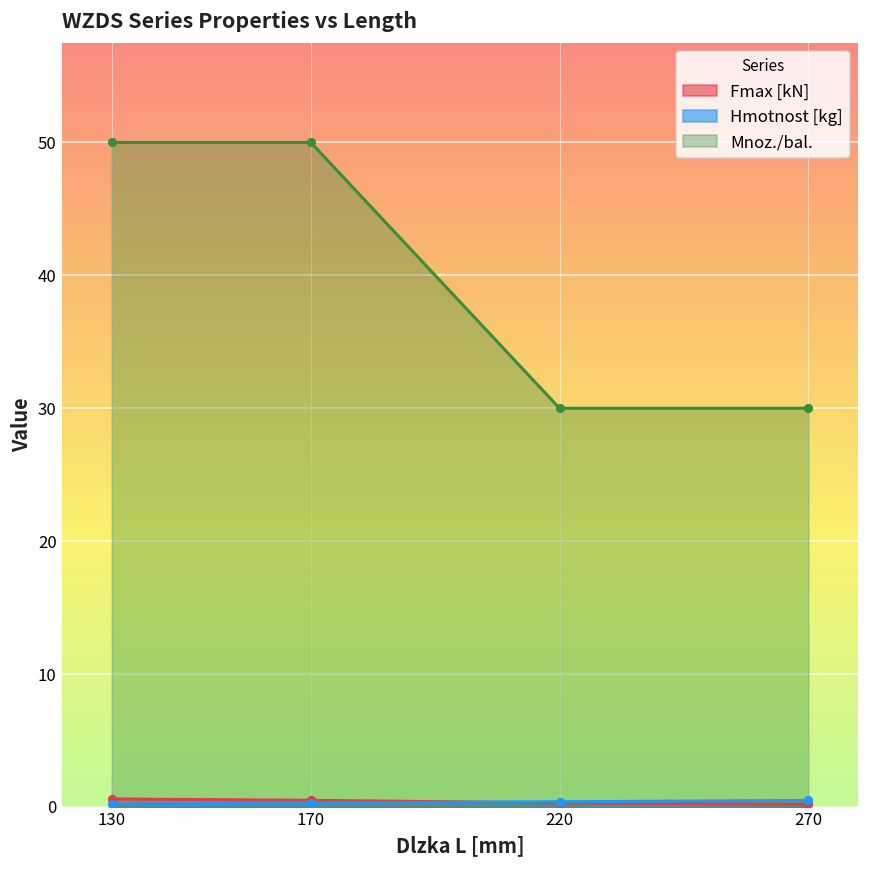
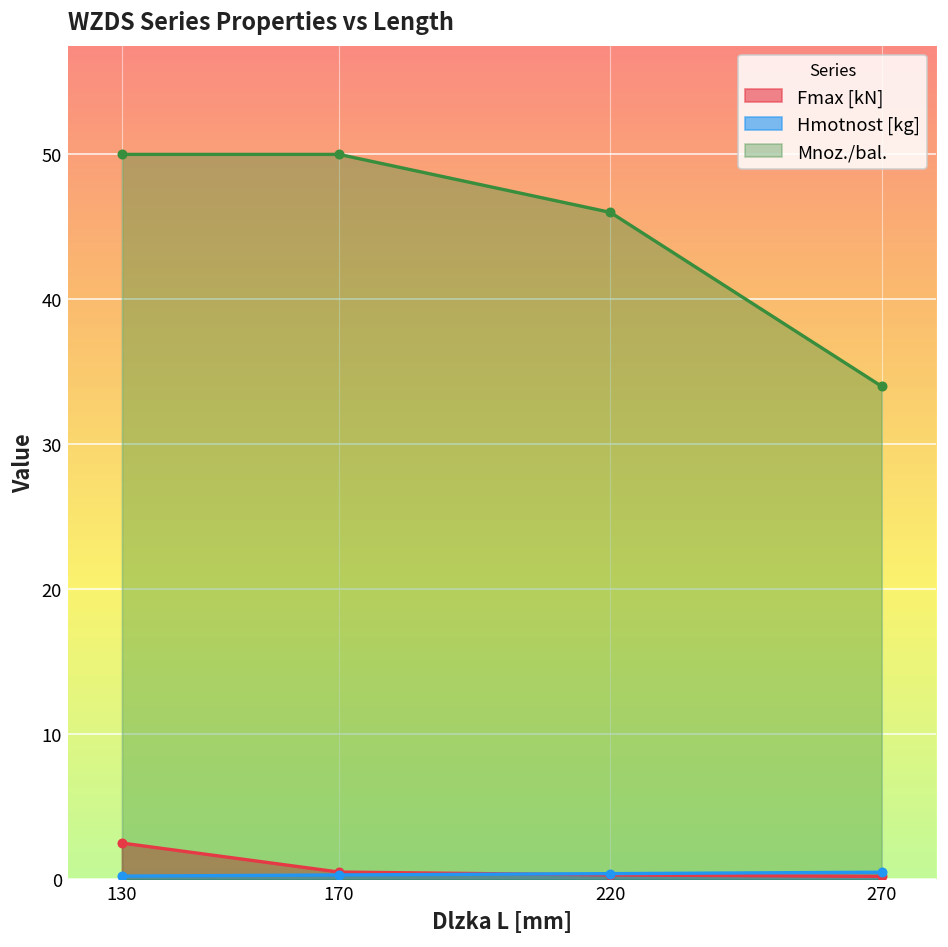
  {
    "Fmax [kN]": {
-     "130": 0.6,
+     "130": 2.5,
      "270": 0.2
    },
    "Hmotnost [kg]": {
      "130": 0.2,
      "270": 0.5
    },
    "Mnoz./bal.": {
      "130": 50,
      "170": 50,
-     "220": 30,
-     "270": 30
+     "220": 46,
+     "270": 34
    }
  }
